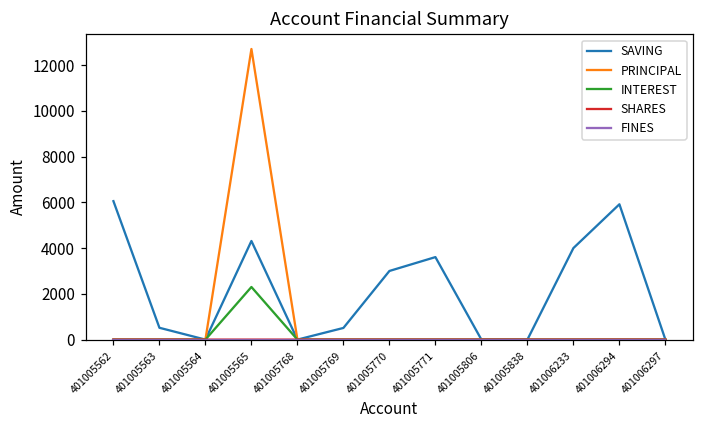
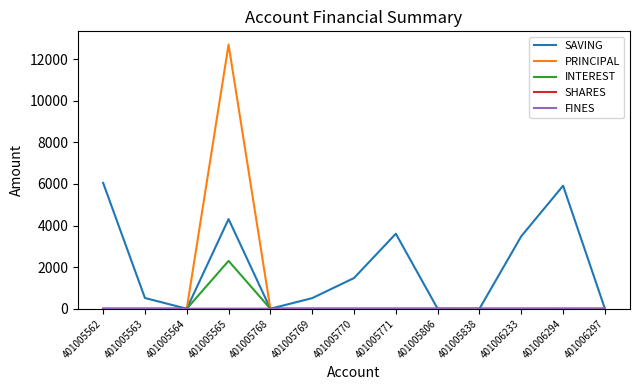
  {
    "SAVING": {
      "401005562": 6100,
      "401005563": 500,
      "401005565": 4300,
      "401005769": 500,
-     "401005770": 3000,
+     "401005770": 1500,
      "401005771": 3600,
-     "401006233": 4000,
+     "401006233": 3500,
      "401006294": 5900
    },
    "PRINCIPAL": {
      "401005565": 12700
    },
    "INTEREST": {
      "401005565": 2300
    },
    "FINES": {
      "401005565": 0
    }
  }
